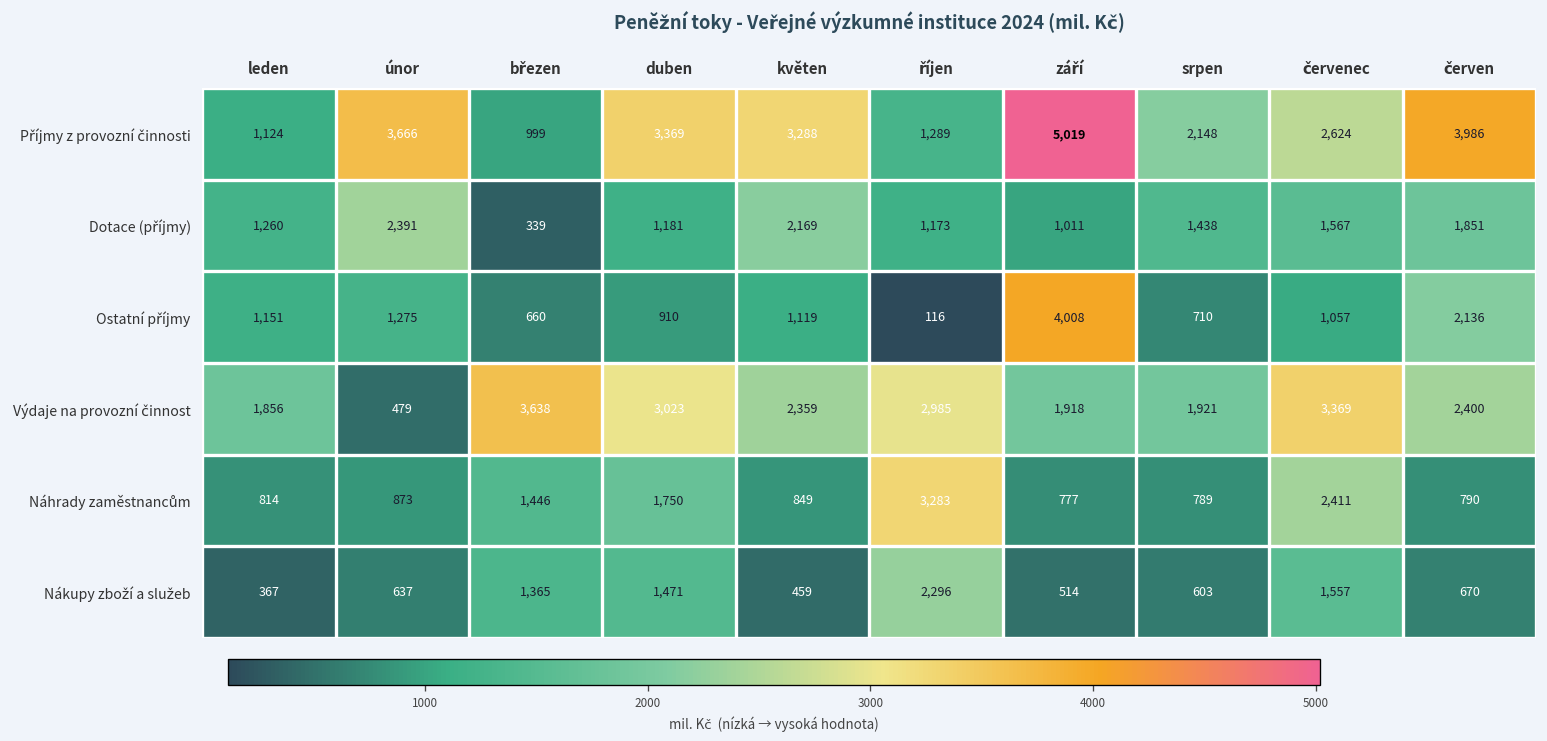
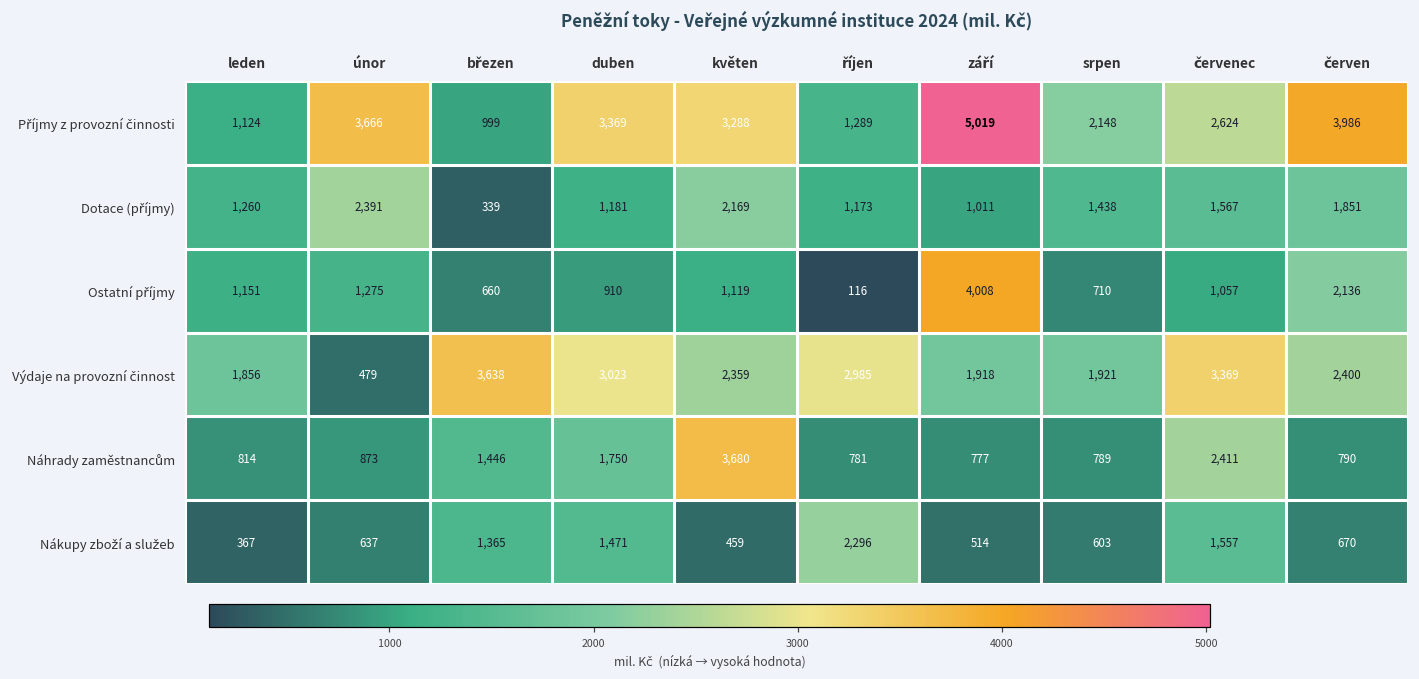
  {
    "Příjmy z provozní činnosti": {
      "leden": "1,124",
      "únor": "3,666",
      "březen": "999",
      "duben": "3,369",
      "květen": "3,288",
      "říjen": "1,289",
      "září": "5,019",
      "srpen": "2,148",
      "červenec": "2,624",
      "červen": "3,986"
    },
    "Dotace (příjmy)": {
      "leden": "1,260",
      "únor": "2,391",
      "březen": "339",
      "duben": "1,181",
      "květen": "2,169",
      "říjen": "1,173",
      "září": "1,011",
      "srpen": "1,438",
      "červenec": "1,567",
      "červen": "1,851"
    },
    "Ostatní příjmy": {
      "leden": "1,151",
      "únor": "1,275",
      "březen": "660",
      "duben": "910",
      "květen": "1,119",
      "říjen": "116",
      "září": "4,008",
      "srpen": "710",
      "červenec": "1,057",
      "červen": "2,136"
    },
    "Výdaje na provozní činnost": {
      "leden": "1,856",
      "únor": "479",
      "březen": "3,638",
      "duben": "3,023",
      "květen": "2,359",
      "říjen": "2,985",
      "září": "1,918",
      "srpen": "1,921",
      "červenec": "3,369",
      "červen": "2,400"
    },
    "Náhrady zaměstnancům": {
      "leden": "814",
      "únor": "873",
      "březen": "1,446",
      "duben": "1,750",
-     "květen": "849",
-     "říjen": "3,283",
+     "květen": "3,680",
+     "říjen": "781",
      "září": "777",
      "srpen": "789",
      "červenec": "2,411",
      "červen": "790"
    },
    "Nákupy zboží a služeb": {
      "leden": "367",
      "únor": "637",
      "březen": "1,365",
      "duben": "1,471",
      "květen": "459",
      "říjen": "2,296",
      "září": "514",
      "srpen": "603",
      "červenec": "1,557",
      "červen": "670"
    }
  }
